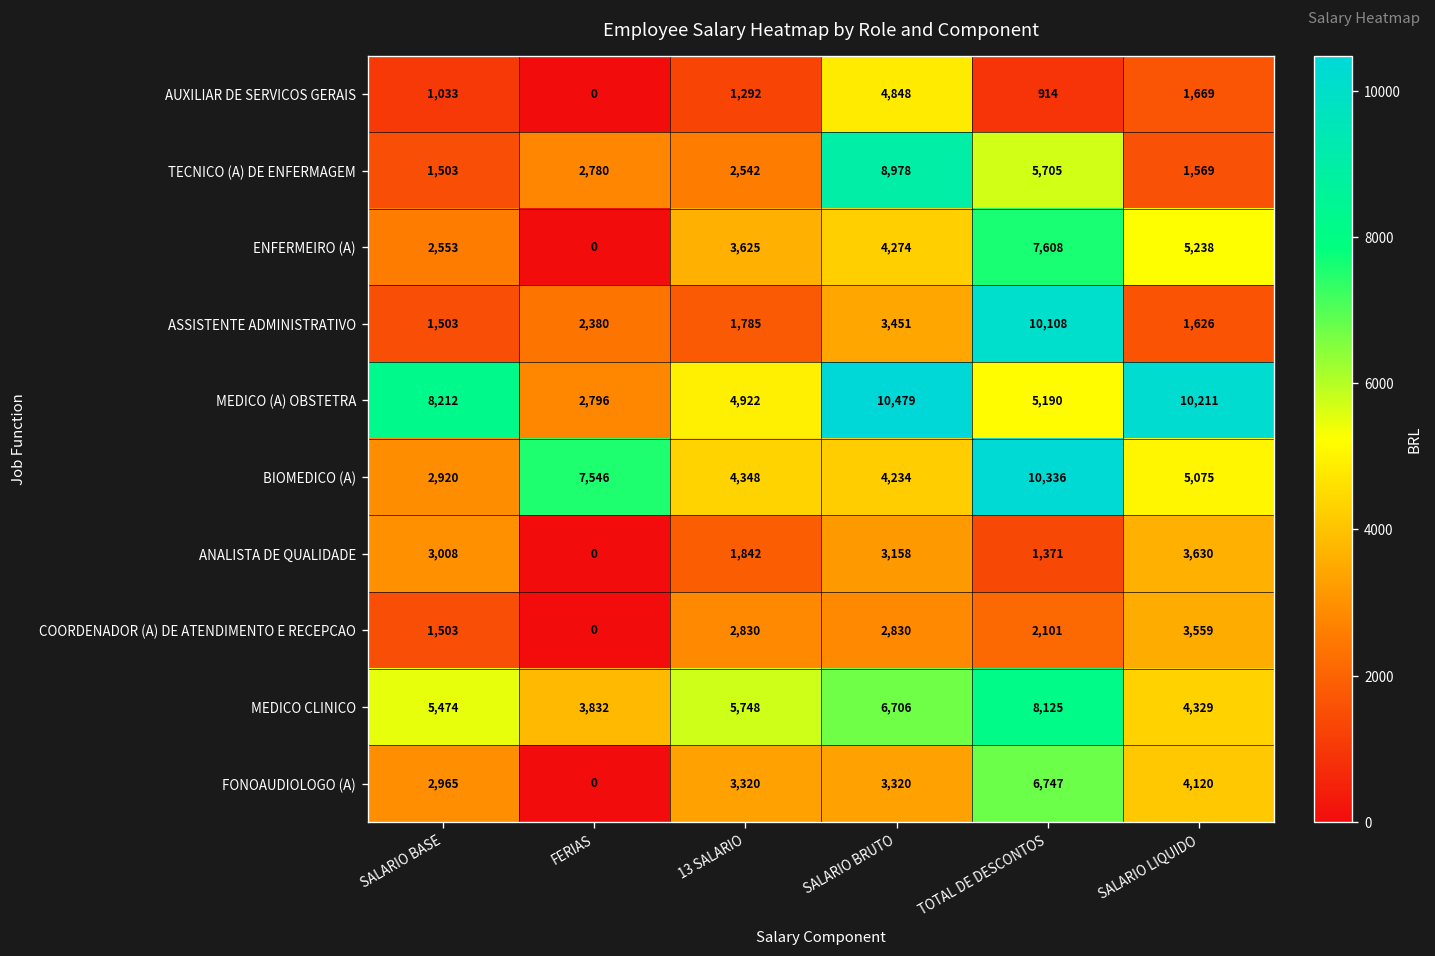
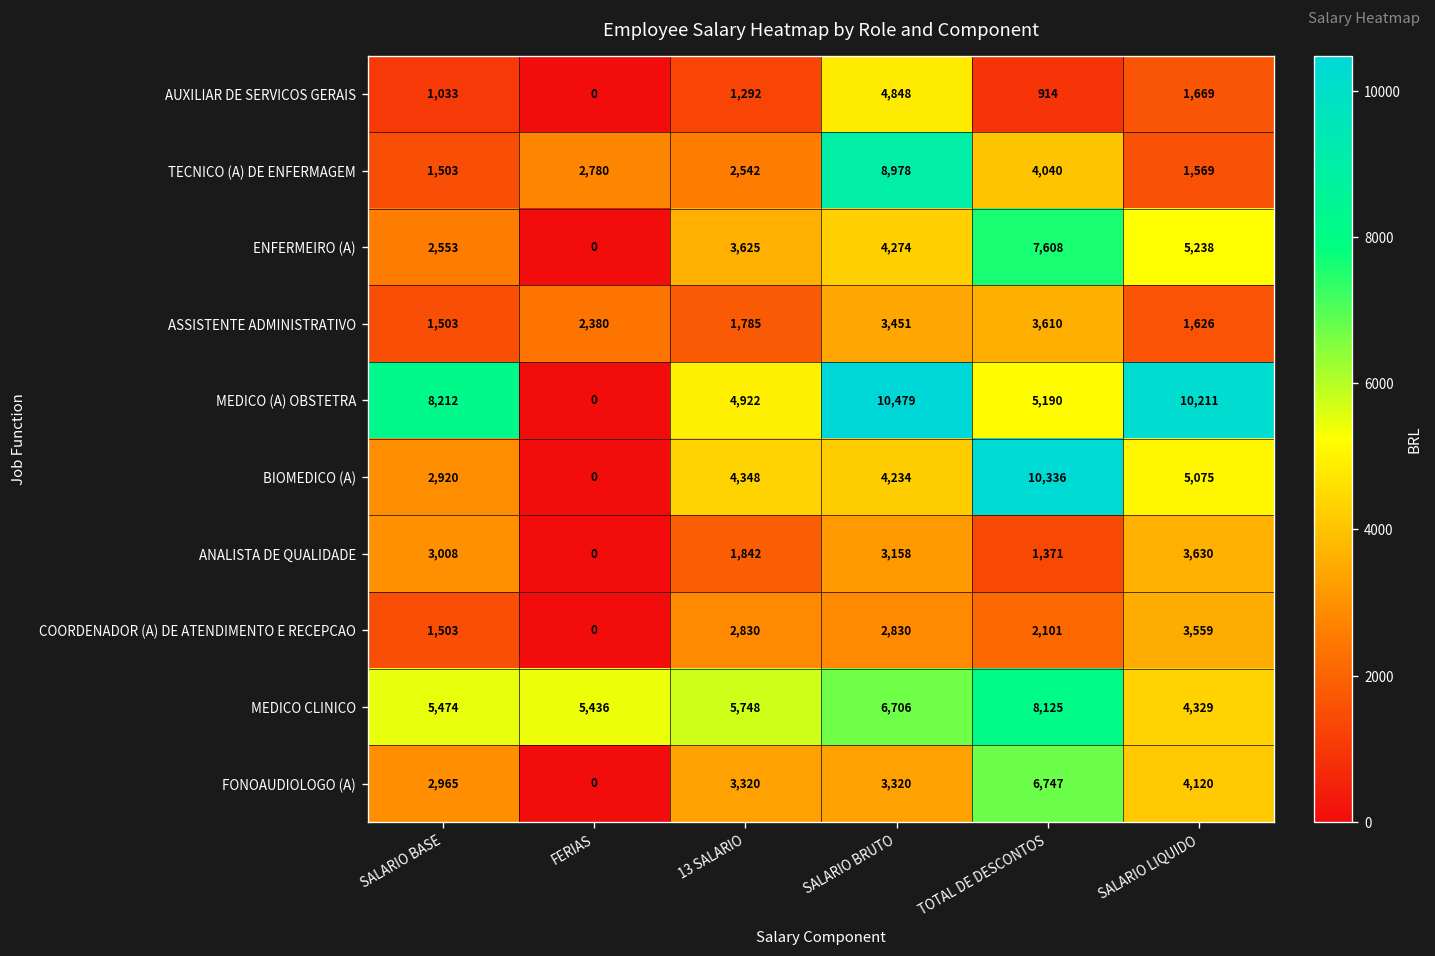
  {
    "AUXILIAR DE SERVICOS GERAIS": {
      "SALARIO BASE": "1,033",
      "FERIAS": "0",
      "13 SALARIO": "1,292",
      "SALARIO BRUTO": "4,848",
      "TOTAL DE DESCONTOS": "914",
      "SALARIO LIQUIDO": "1,669"
    },
    "TECNICO (A) DE ENFERMAGEM": {
      "SALARIO BASE": "1,503",
      "FERIAS": "2,780",
      "13 SALARIO": "2,542",
      "SALARIO BRUTO": "8,978",
-     "TOTAL DE DESCONTOS": "5,705",
+     "TOTAL DE DESCONTOS": "4,040",
      "SALARIO LIQUIDO": "1,569"
    },
    "ENFERMEIRO (A)": {
      "SALARIO BASE": "2,553",
      "FERIAS": "0",
      "13 SALARIO": "3,625",
      "SALARIO BRUTO": "4,274",
      "TOTAL DE DESCONTOS": "7,608",
      "SALARIO LIQUIDO": "5,238"
    },
    "ASSISTENTE ADMINISTRATIVO": {
      "SALARIO BASE": "1,503",
      "FERIAS": "2,380",
      "13 SALARIO": "1,785",
      "SALARIO BRUTO": "3,451",
-     "TOTAL DE DESCONTOS": "10,108",
+     "TOTAL DE DESCONTOS": "3,610",
      "SALARIO LIQUIDO": "1,626"
    },
    "MEDICO (A) OBSTETRA": {
      "SALARIO BASE": "8,212",
-     "FERIAS": "2,796",
+     "FERIAS": "0",
      "13 SALARIO": "4,922",
      "SALARIO BRUTO": "10,479",
      "TOTAL DE DESCONTOS": "5,190",
      "SALARIO LIQUIDO": "10,211"
    },
    "BIOMEDICO (A)": {
      "SALARIO BASE": "2,920",
-     "FERIAS": "7,546",
+     "FERIAS": "0",
      "13 SALARIO": "4,348",
      "SALARIO BRUTO": "4,234",
      "TOTAL DE DESCONTOS": "10,336",
      "SALARIO LIQUIDO": "5,075"
    },
    "ANALISTA DE QUALIDADE": {
      "SALARIO BASE": "3,008",
      "FERIAS": "0",
      "13 SALARIO": "1,842",
      "SALARIO BRUTO": "3,158",
      "TOTAL DE DESCONTOS": "1,371",
      "SALARIO LIQUIDO": "3,630"
    },
    "COORDENADOR (A) DE ATENDIMENTO E RECEPCAO": {
      "SALARIO BASE": "1,503",
      "FERIAS": "0",
      "13 SALARIO": "2,830",
      "SALARIO BRUTO": "2,830",
      "TOTAL DE DESCONTOS": "2,101",
      "SALARIO LIQUIDO": "3,559"
    },
    "MEDICO CLINICO": {
      "SALARIO BASE": "5,474",
-     "FERIAS": "3,832",
+     "FERIAS": "5,436",
      "13 SALARIO": "5,748",
      "SALARIO BRUTO": "6,706",
      "TOTAL DE DESCONTOS": "8,125",
      "SALARIO LIQUIDO": "4,329"
    },
    "FONOAUDIOLOGO (A)": {
      "SALARIO BASE": "2,965",
      "FERIAS": "0",
      "13 SALARIO": "3,320",
      "SALARIO BRUTO": "3,320",
      "TOTAL DE DESCONTOS": "6,747",
      "SALARIO LIQUIDO": "4,120"
    }
  }
